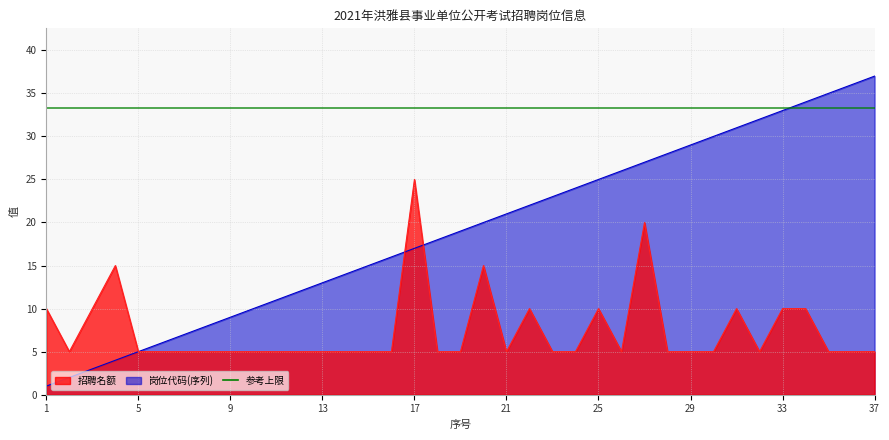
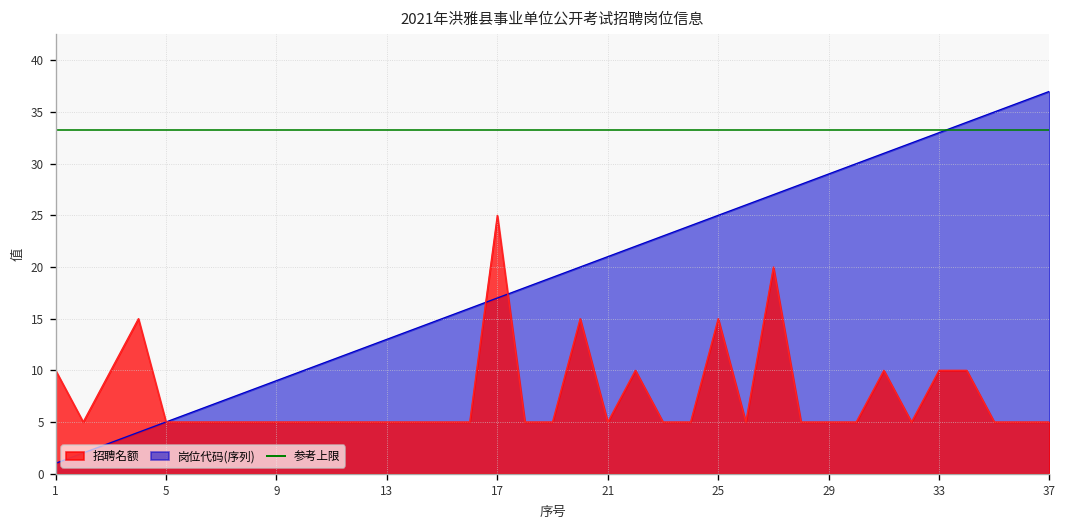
  {
    "招聘名额": {
      "1": 10,
      "9": 5,
      "13": 5,
      "17": 25,
      "21": 5,
-     "25": 10,
+     "25": 15,
      "29": 5,
      "33": 10,
      "37": 5
    }
  }
